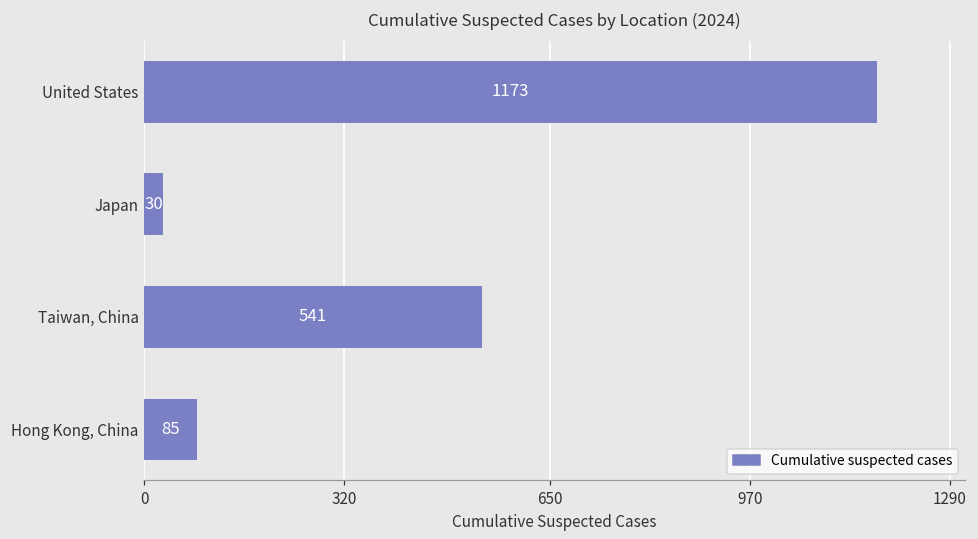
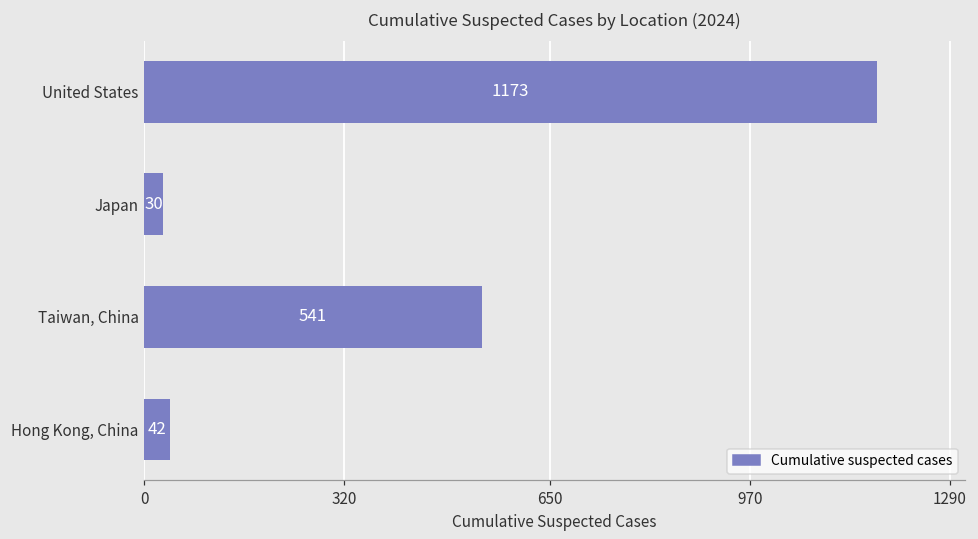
  {
    "United States": 1173,
    "Japan": 30,
    "Taiwan, China": 541,
-   "Hong Kong, China": 85
+   "Hong Kong, China": 42
  }
